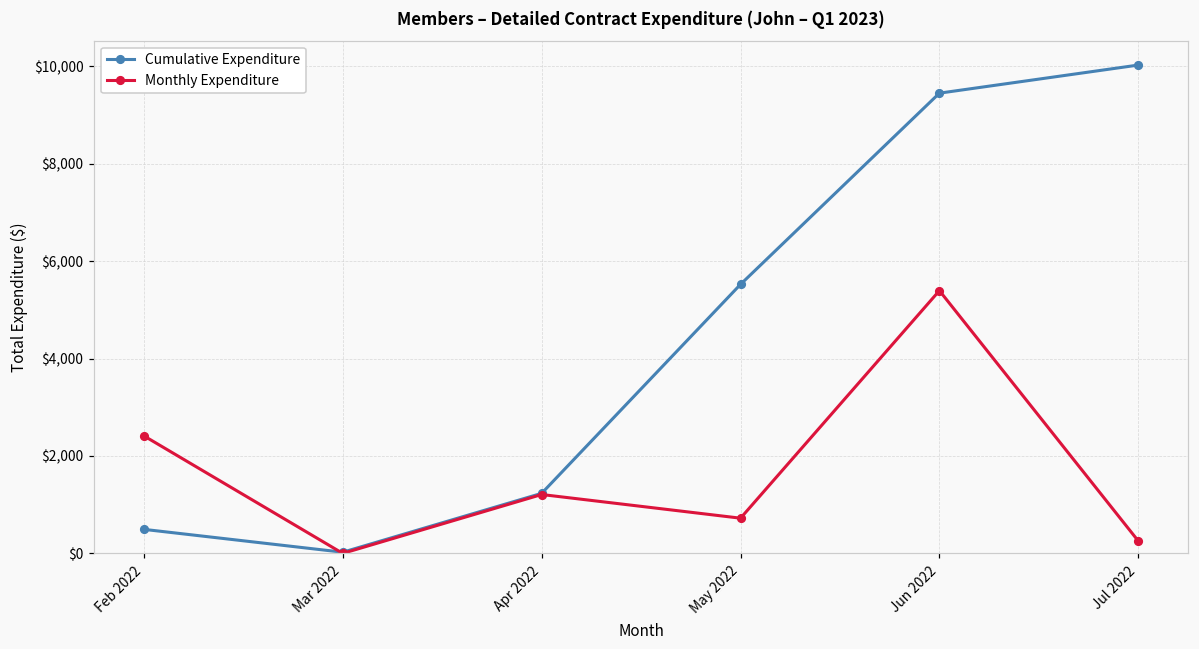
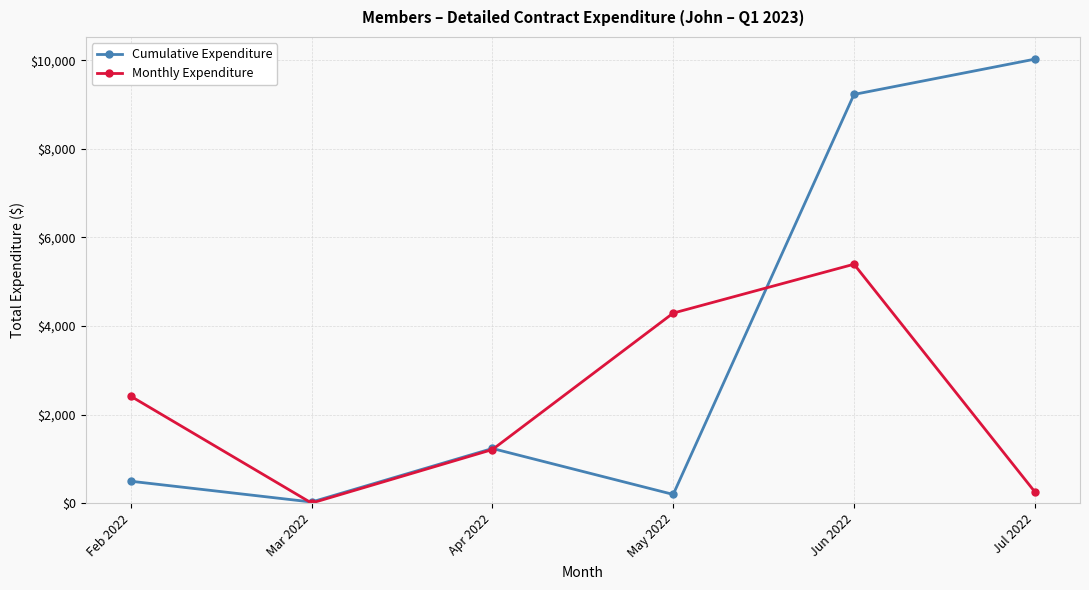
  {
    "Cumulative Expenditure": {
      "Feb 2022": "$500",
-     "May 2022": "$5,500",
-     "Jun 2022": "$9,500",
+     "May 2022": "$200",
+     "Jun 2022": "$9,200",
      "Jul 2022": "$10,000"
    },
    "Monthly Expenditure": {
      "Feb 2022": "$2,400",
-     "May 2022": "$700",
+     "May 2022": "$4,300",
      "Jun 2022": "$5,400",
      "Jul 2022": "$300"
    }
  }
